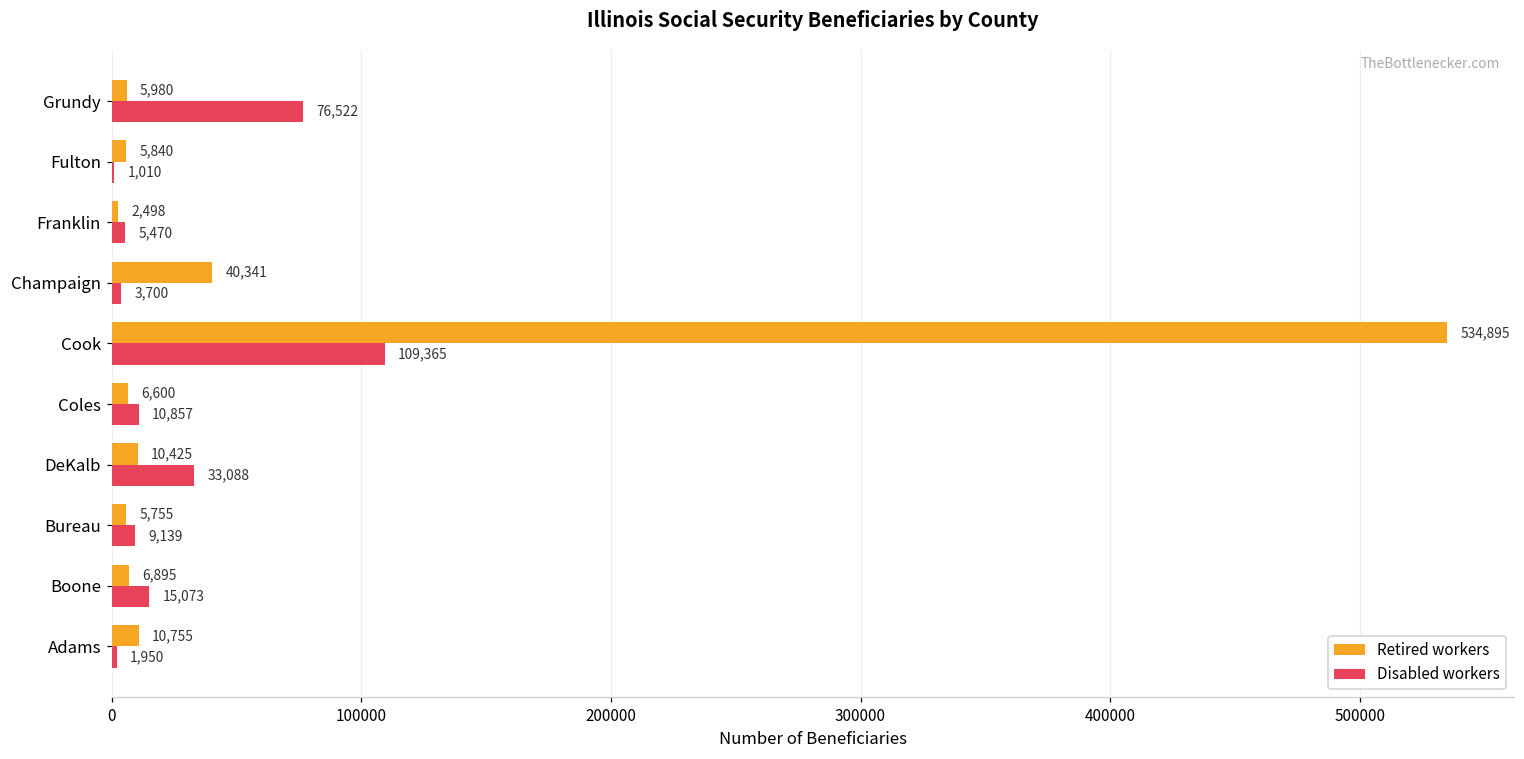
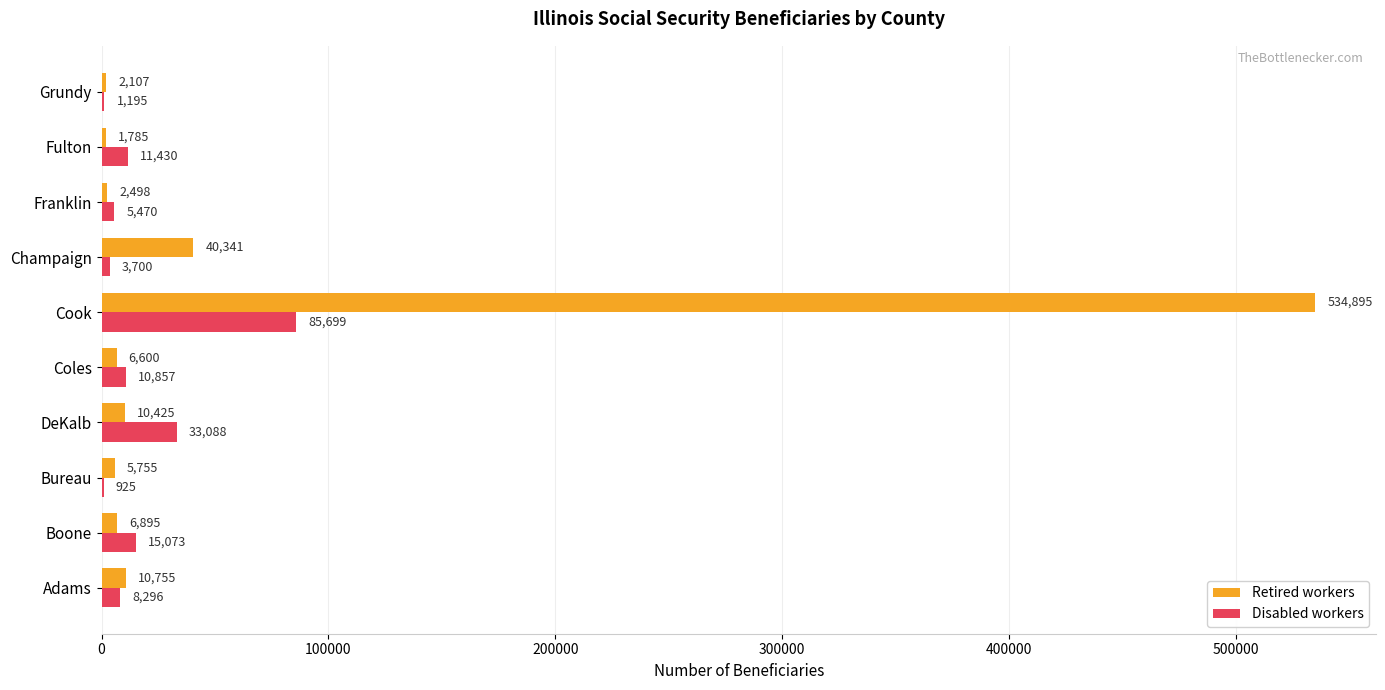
  {
    "Retired workers": {
-     "Grundy": "5,980",
-     "Fulton": "5,840",
+     "Grundy": "2,107",
+     "Fulton": "1,785",
      "Franklin": "2,498",
      "Champaign": "40,341",
      "Cook": "534,895",
      "Coles": "6,600",
      "DeKalb": "10,425",
      "Bureau": "5,755",
      "Boone": "6,895",
      "Adams": "10,755"
    },
    "Disabled workers": {
-     "Grundy": "76,522",
-     "Fulton": "1,010",
+     "Grundy": "1,195",
+     "Fulton": "11,430",
      "Franklin": "5,470",
      "Champaign": "3,700",
-     "Cook": "109,365",
+     "Cook": "85,699",
      "Coles": "10,857",
      "DeKalb": "33,088",
-     "Bureau": "9,139",
+     "Bureau": "925",
      "Boone": "15,073",
-     "Adams": "1,950"
+     "Adams": "8,296"
    }
  }
